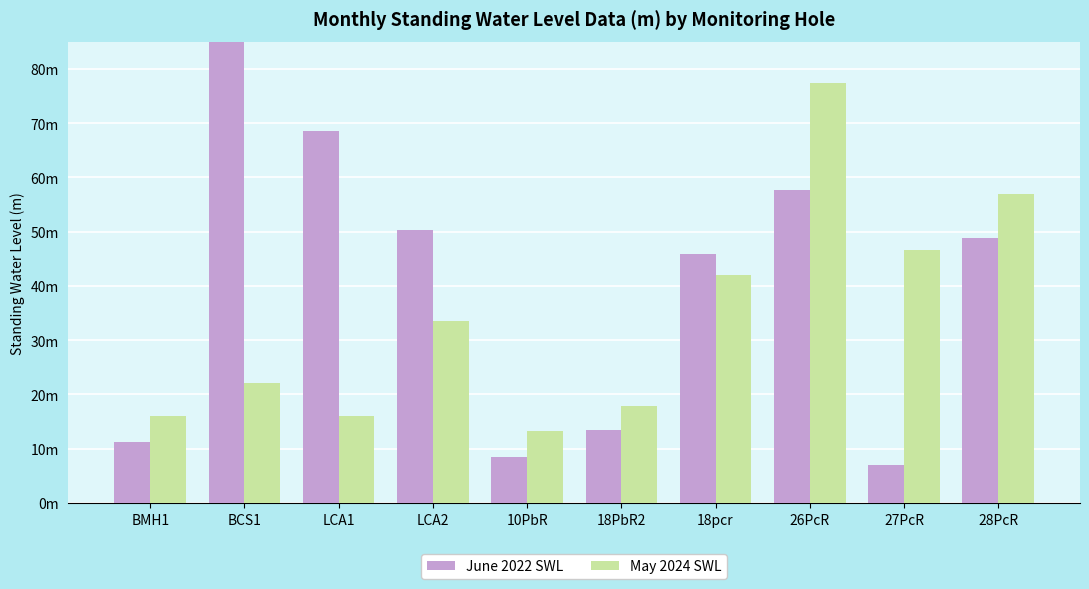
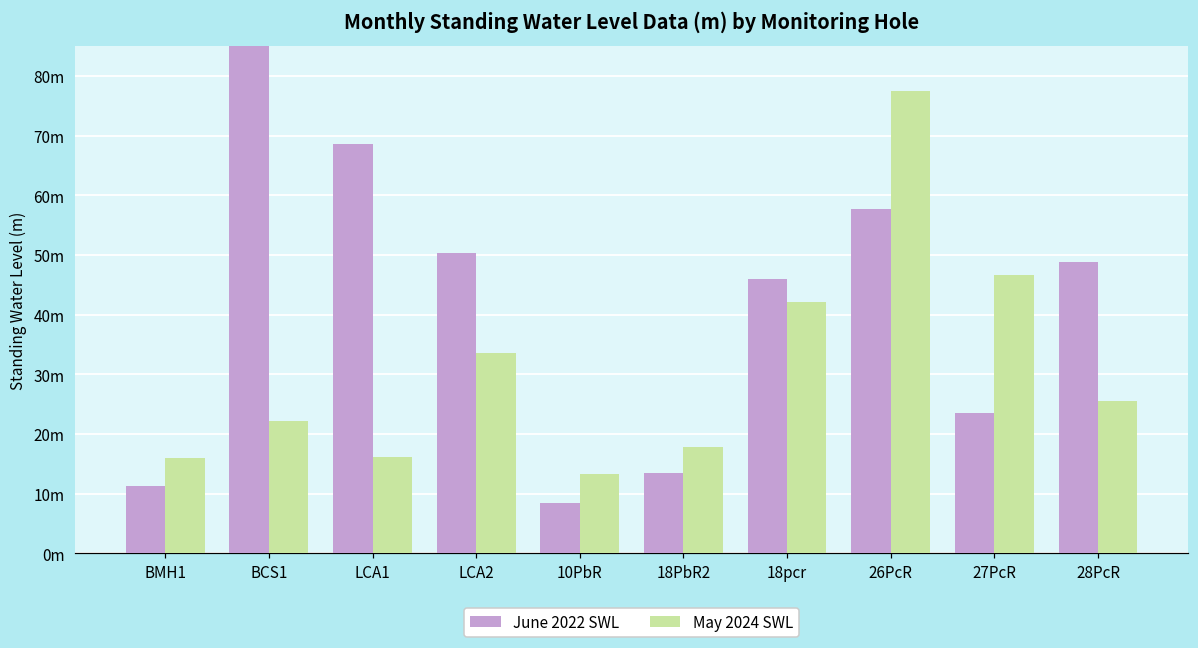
  {
    "June 2022 SWL": {
      "BMH1": "11m",
      "LCA1": "69m",
      "LCA2": "50m",
      "10PbR": "8m",
      "18PbR2": "13m",
      "18pcr": "46m",
      "26PcR": "58m",
-     "27PcR": "7m",
+     "27PcR": "23m",
      "28PcR": "49m"
    },
    "May 2024 SWL": {
      "BMH1": "16m",
      "BCS1": "22m",
      "LCA1": "16m",
      "LCA2": "34m",
      "10PbR": "13m",
      "18PbR2": "18m",
      "18pcr": "42m",
      "26PcR": "77m",
      "27PcR": "47m",
-     "28PcR": "57m"
+     "28PcR": "26m"
    }
  }
